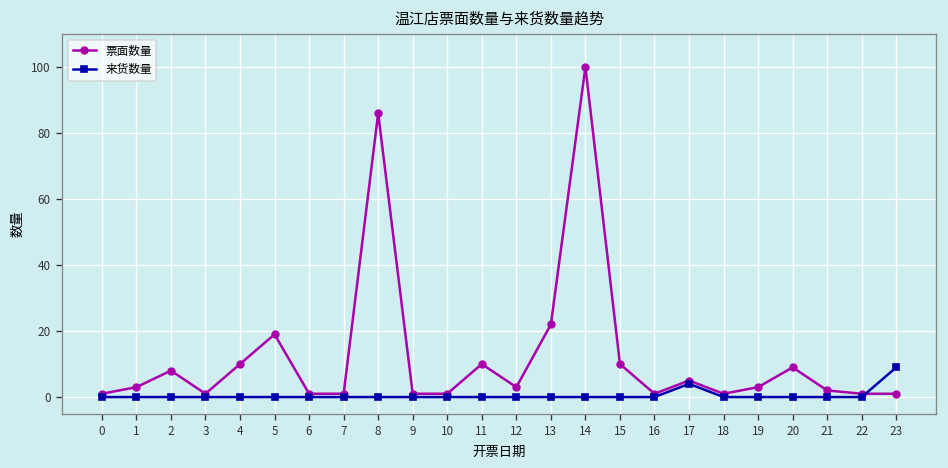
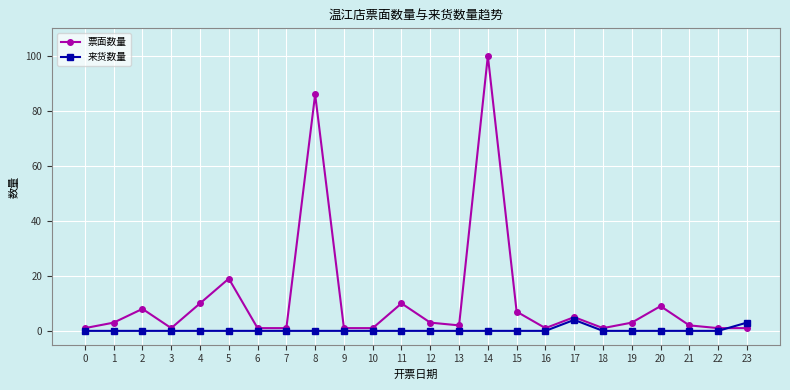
  {
    "票面数量": {
      "0": 1,
      "1": 3,
      "2": 8,
      "3": 1,
      "4": 10,
      "5": 19,
      "6": 1,
      "7": 1,
      "8": 86,
      "9": 1,
      "10": 1,
      "11": 10,
      "12": 3,
-     "13": 22,
+     "13": 2,
      "14": 100,
-     "15": 10,
+     "15": 7,
      "16": 1,
      "17": 5,
      "18": 1,
      "19": 3,
      "20": 9,
      "21": 2,
      "22": 1,
      "23": 1
    },
    "来货数量": {
      "0": 0,
      "1": 0,
      "2": 0,
      "3": 0,
      "4": 0,
      "5": 0,
      "6": 0,
      "7": 0,
      "8": 0,
      "9": 0,
      "10": 0,
      "11": 0,
      "12": 0,
      "13": 0,
      "14": 0,
      "15": 0,
      "16": 0,
      "17": 4,
      "18": 0,
      "19": 0,
      "20": 0,
      "21": 0,
      "22": 0,
-     "23": 9
+     "23": 3
    }
  }
